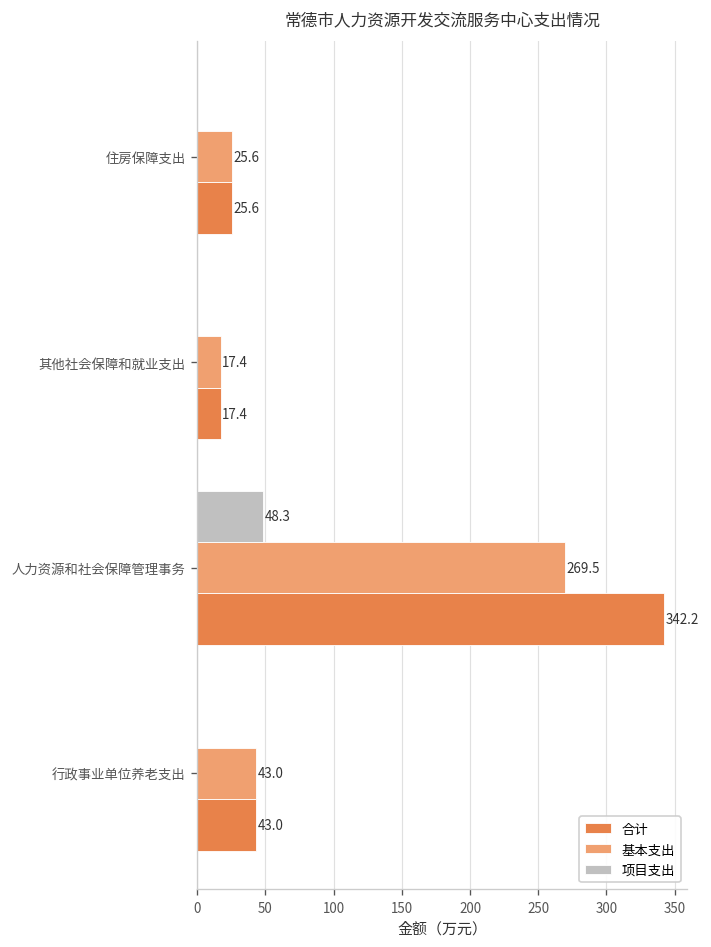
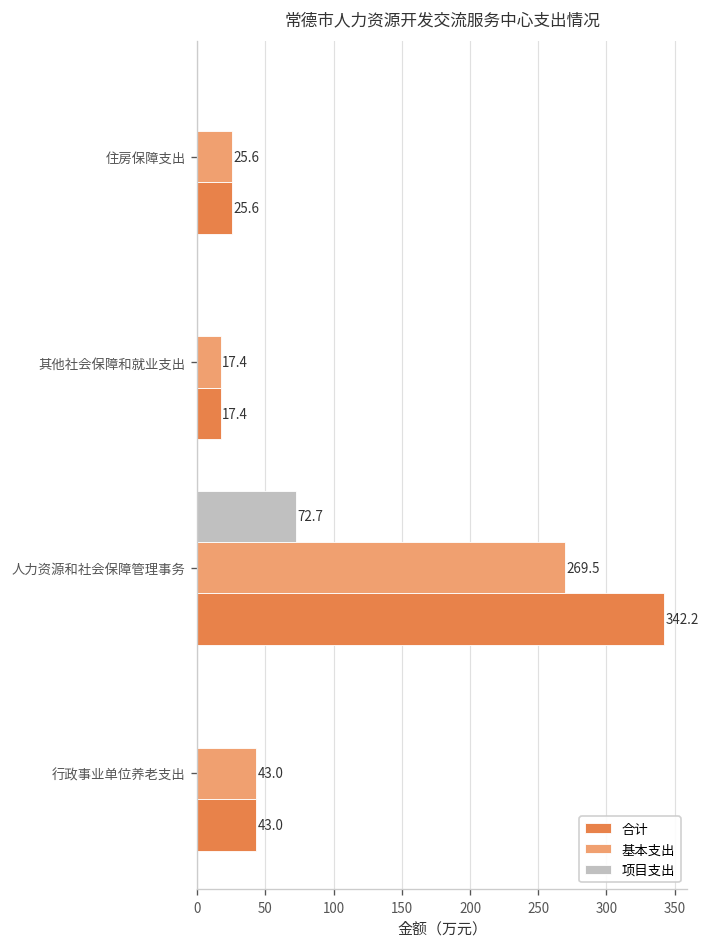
  {
    "项目支出": {
-     "人力资源和社会保障管理事务": 48.3
+     "人力资源和社会保障管理事务": 72.7
    }
  }
